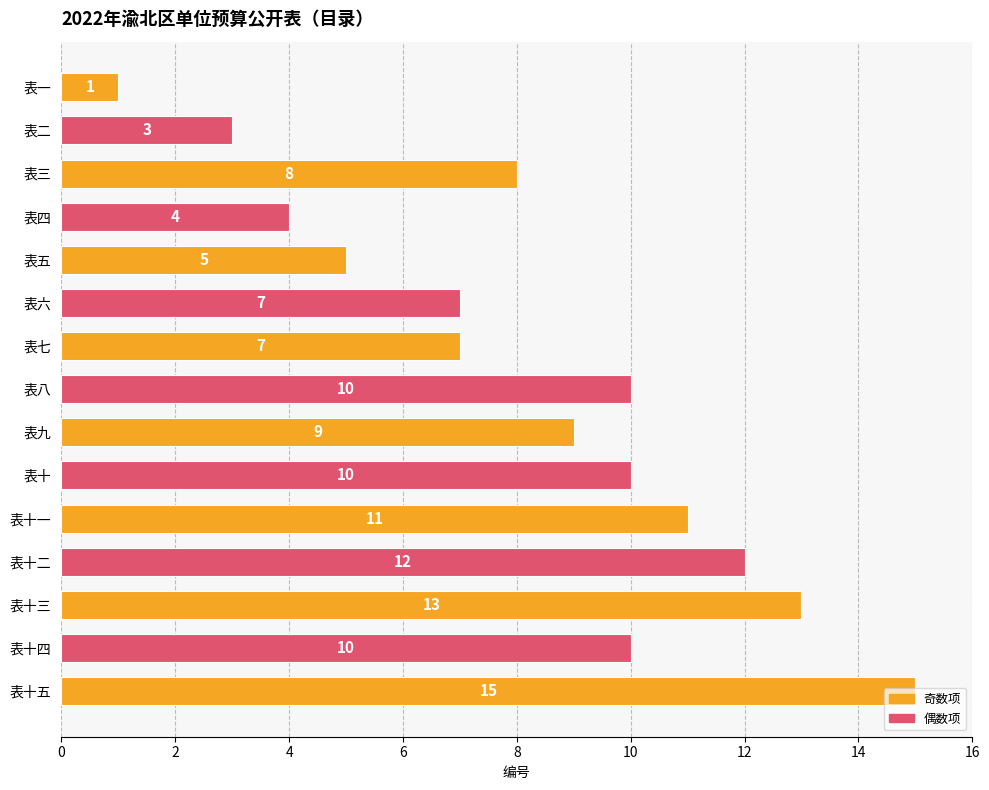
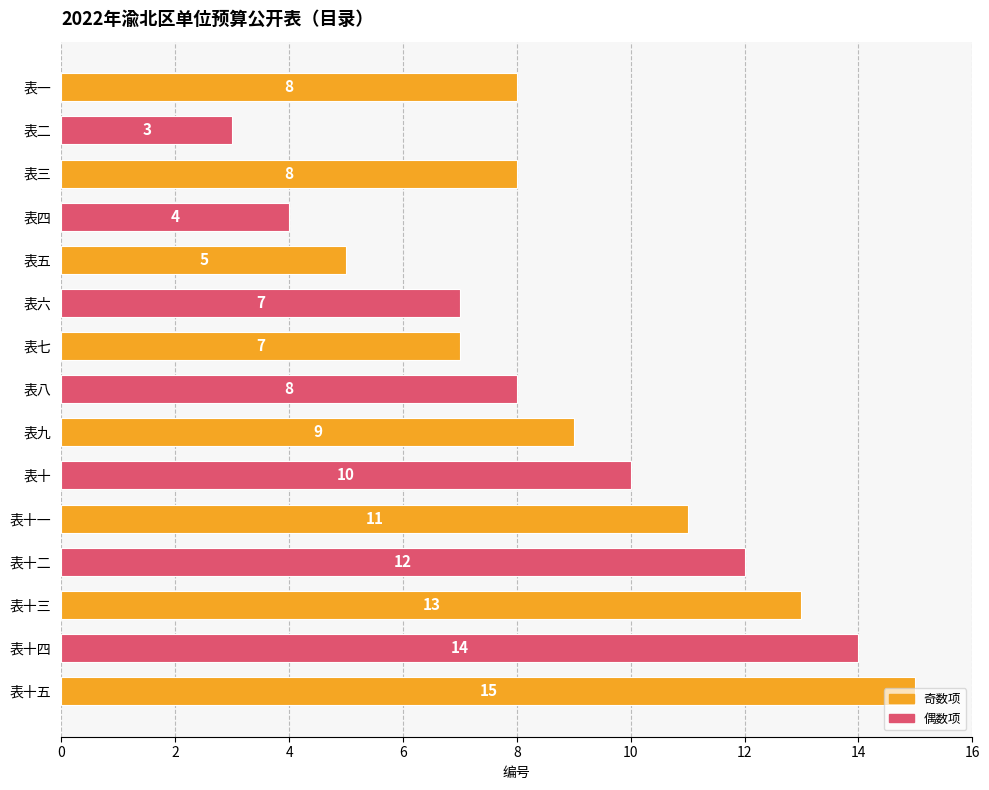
  {
-   "表一": 1,
+   "表一": 8,
    "表二": 3,
    "表三": 8,
    "表四": 4,
    "表五": 5,
    "表六": 7,
    "表七": 7,
-   "表八": 10,
+   "表八": 8,
    "表九": 9,
    "表十": 10,
    "表十一": 11,
    "表十二": 12,
    "表十三": 13,
-   "表十四": 10
+   "表十四": 14
  }
